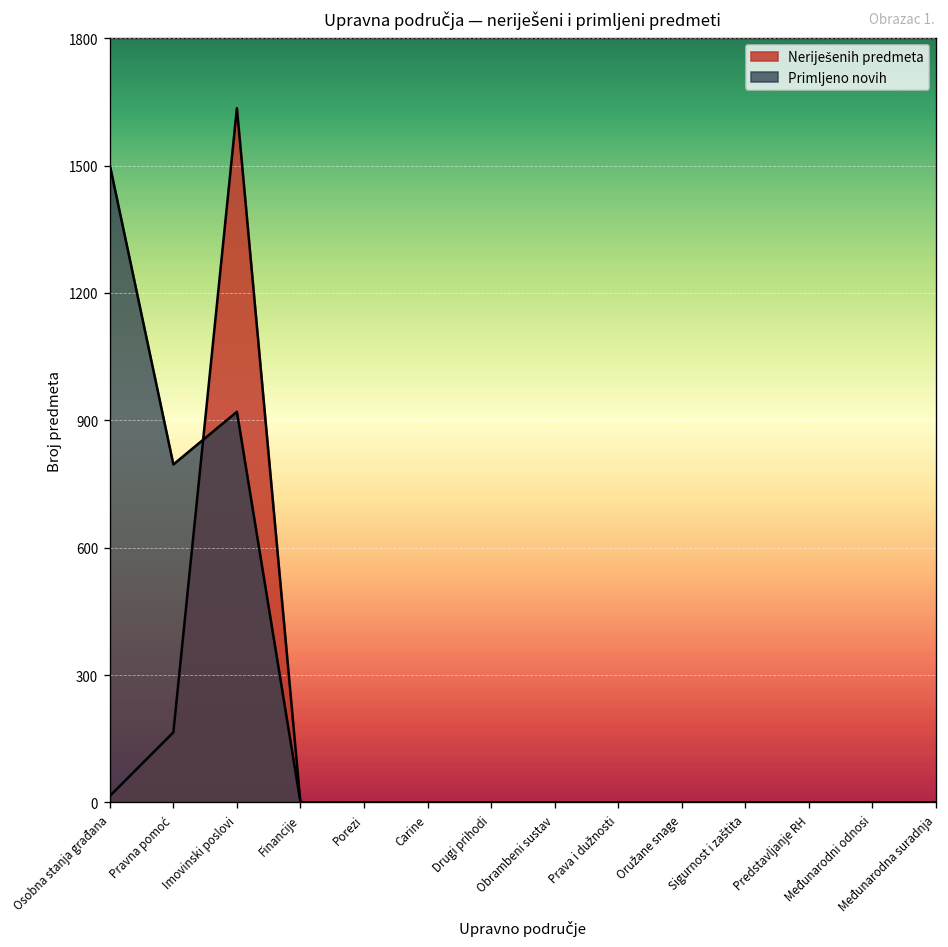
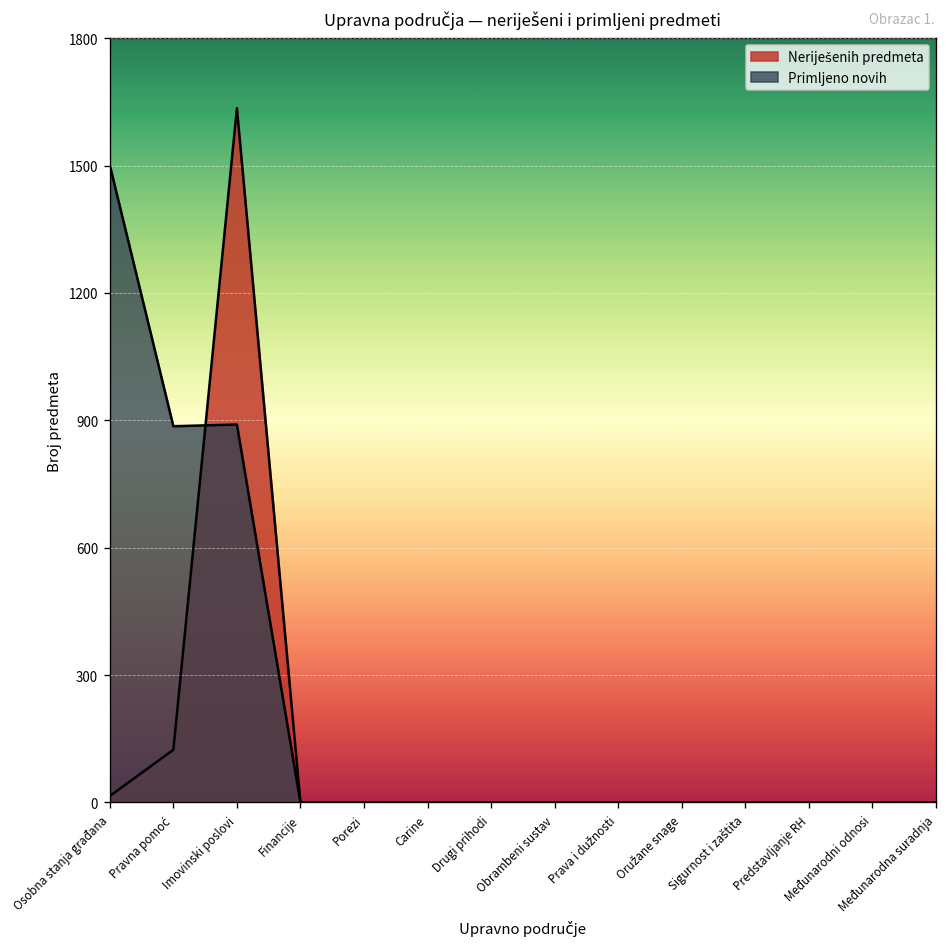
  {
    "Neriješenih predmeta": {
      "Osobna stanja građana": 20,
-     "Pravna pomoć": 170,
+     "Pravna pomoć": 120,
      "Imovinski poslovi": 1640
    },
    "Primljeno novih": {
      "Osobna stanja građana": 1500,
-     "Pravna pomoć": 800,
-     "Imovinski poslovi": 920
+     "Pravna pomoć": 890,
+     "Imovinski poslovi": 890
    }
  }
